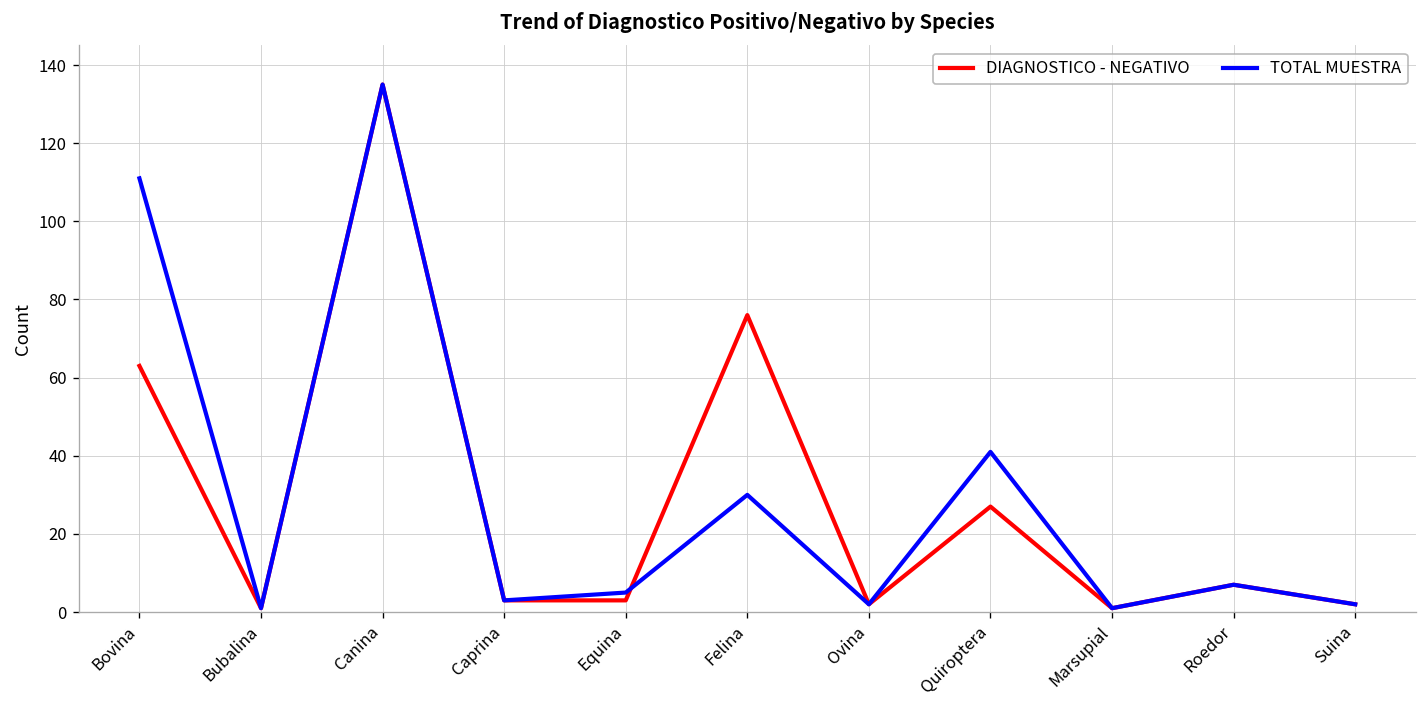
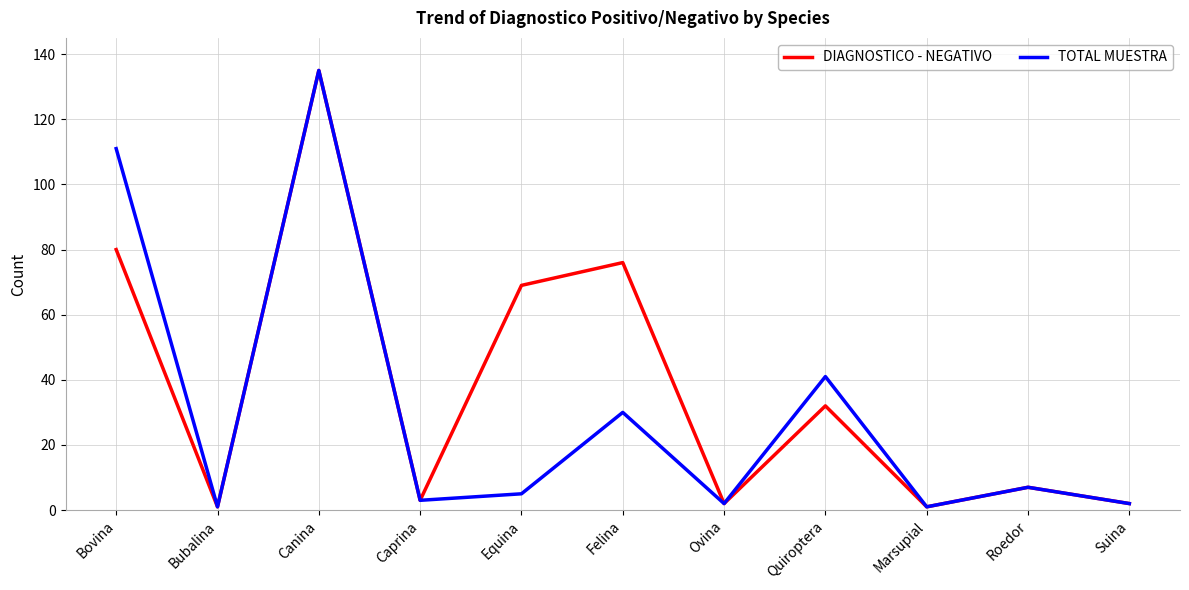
  {
    "DIAGNOSTICO - NEGATIVO": {
-     "Bovina": 63,
-     "Equina": 3,
+     "Bovina": 80,
+     "Equina": 69,
      "Felina": 76,
-     "Quiroptera": 27
+     "Quiroptera": 32
    },
    "TOTAL MUESTRA": {
      "Bovina": 111,
      "Equina": 5,
      "Felina": 30,
      "Quiroptera": 41
    }
  }
